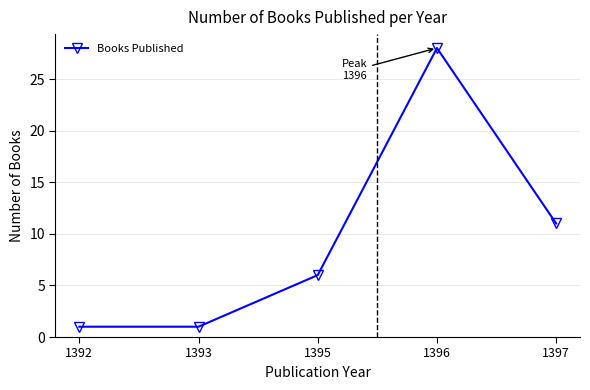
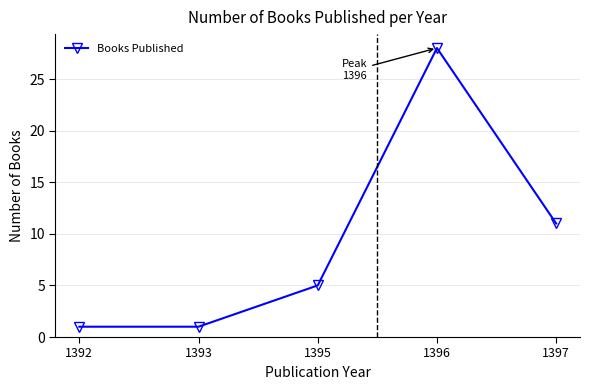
  {
    "1392": 1,
    "1393": 1,
-   "1395": 6,
+   "1395": 5,
    "1397": 11
  }
